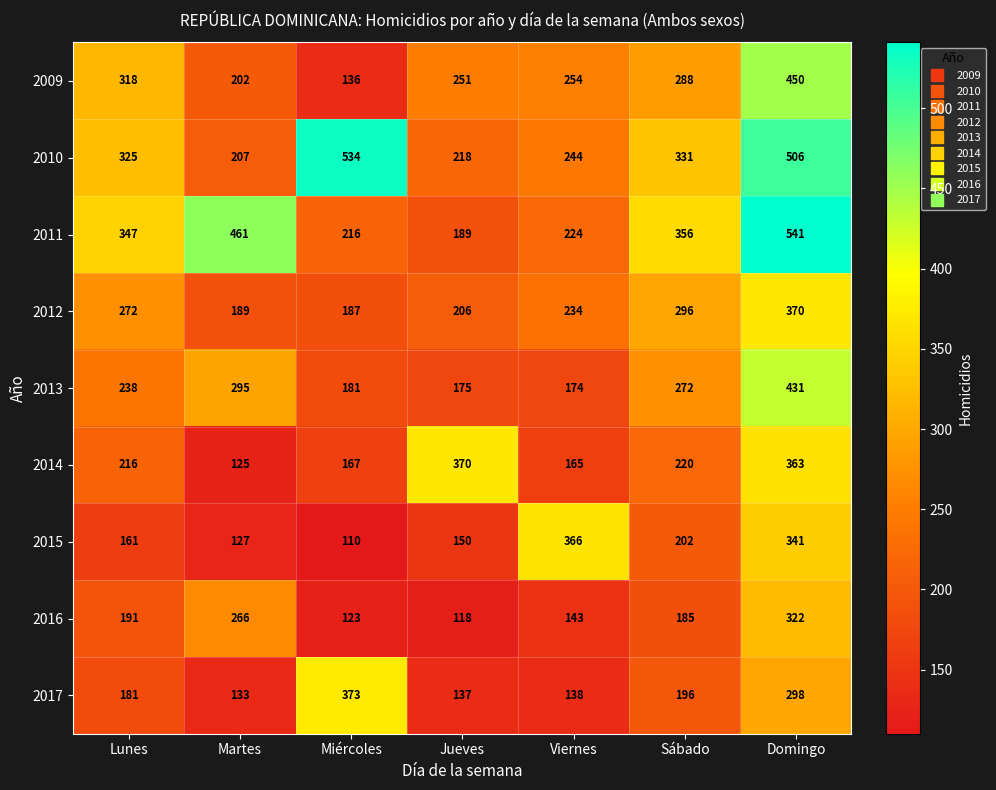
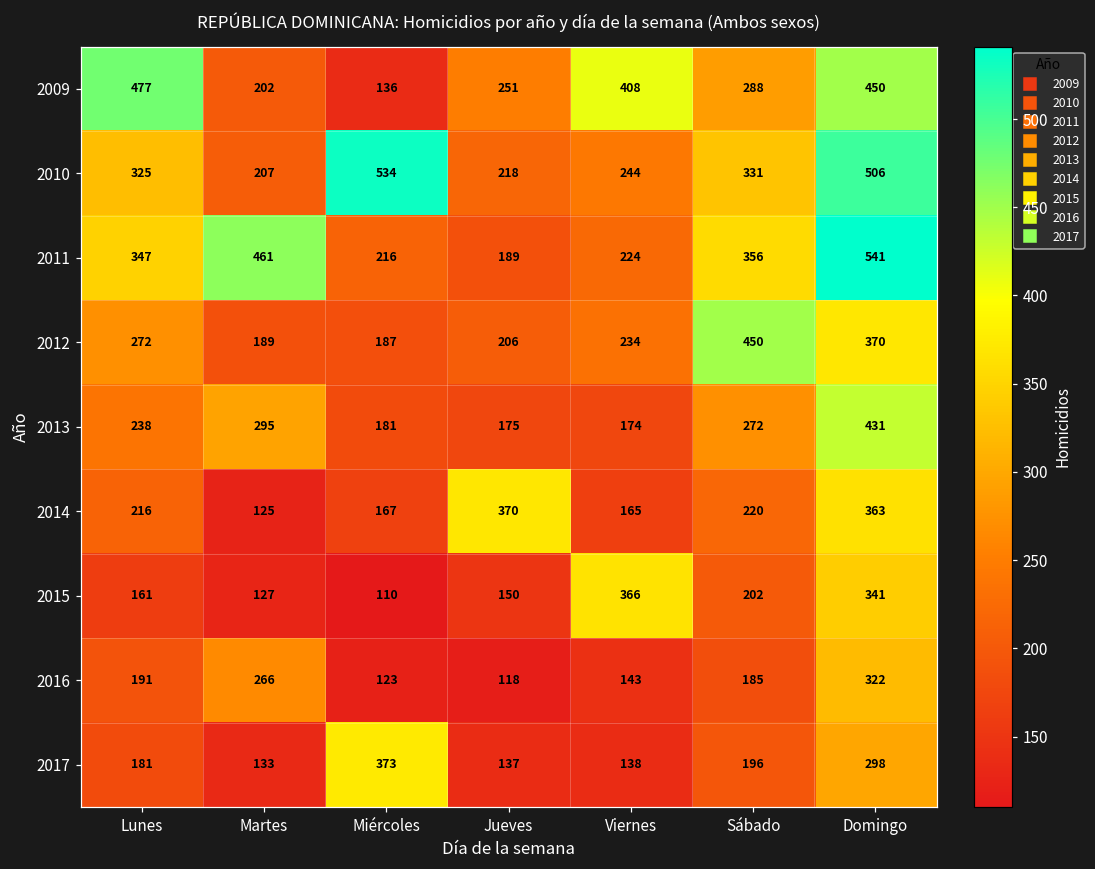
  {
    "2009": {
-     "Lunes": 318,
+     "Lunes": 477,
      "Martes": 202,
      "Miércoles": 136,
      "Jueves": 251,
-     "Viernes": 254,
+     "Viernes": 408,
      "Sábado": 288,
      "Domingo": 450
    },
    "2010": {
      "Lunes": 325,
      "Martes": 207,
      "Miércoles": 534,
      "Jueves": 218,
      "Viernes": 244,
      "Sábado": 331,
      "Domingo": 506
    },
    "2011": {
      "Lunes": 347,
      "Martes": 461,
      "Miércoles": 216,
      "Jueves": 189,
      "Viernes": 224,
      "Sábado": 356,
      "Domingo": 541
    },
    "2012": {
      "Lunes": 272,
      "Martes": 189,
      "Miércoles": 187,
      "Jueves": 206,
      "Viernes": 234,
-     "Sábado": 296,
+     "Sábado": 450,
      "Domingo": 370
    },
    "2013": {
      "Lunes": 238,
      "Martes": 295,
      "Miércoles": 181,
      "Jueves": 175,
      "Viernes": 174,
      "Sábado": 272,
      "Domingo": 431
    },
    "2014": {
      "Lunes": 216,
      "Martes": 125,
      "Miércoles": 167,
      "Jueves": 370,
      "Viernes": 165,
      "Sábado": 220,
      "Domingo": 363
    },
    "2015": {
      "Lunes": 161,
      "Martes": 127,
      "Miércoles": 110,
      "Jueves": 150,
      "Viernes": 366,
      "Sábado": 202,
      "Domingo": 341
    },
    "2016": {
      "Lunes": 191,
      "Martes": 266,
      "Miércoles": 123,
      "Jueves": 118,
      "Viernes": 143,
      "Sábado": 185,
      "Domingo": 322
    },
    "2017": {
      "Lunes": 181,
      "Martes": 133,
      "Miércoles": 373,
      "Jueves": 137,
      "Viernes": 138,
      "Sábado": 196,
      "Domingo": 298
    }
  }
